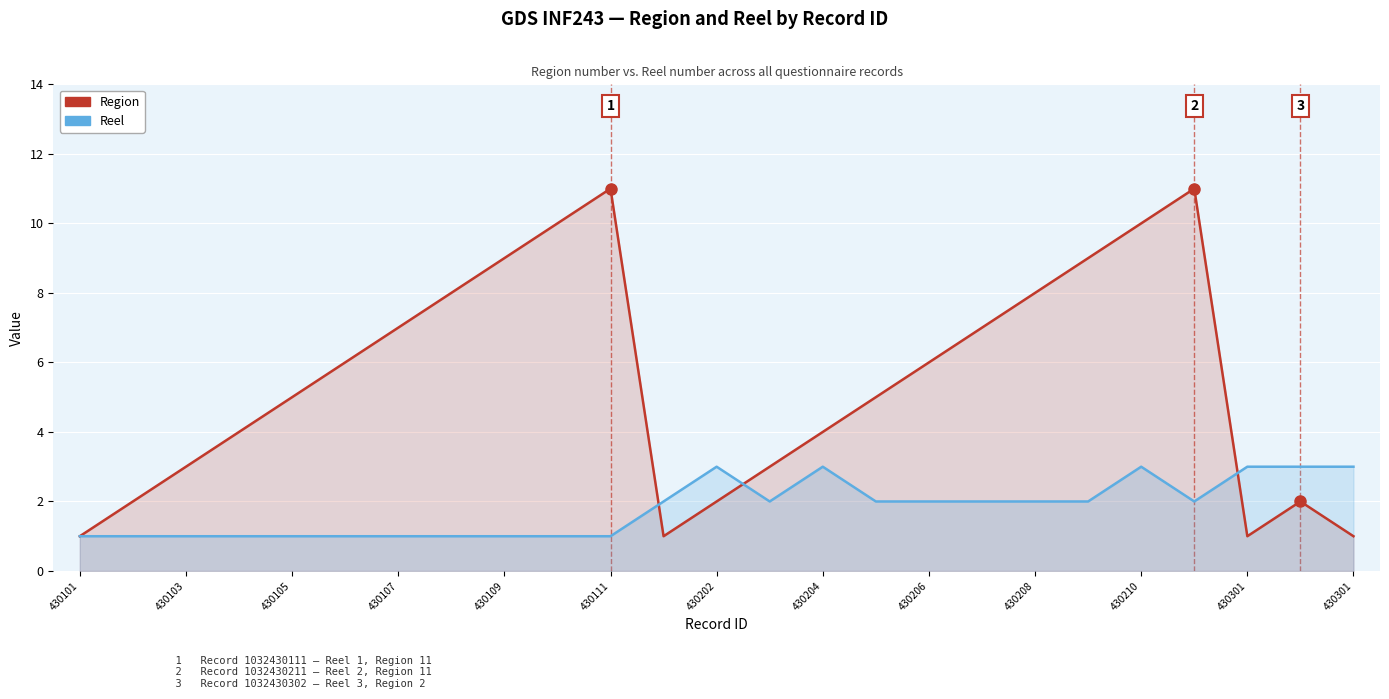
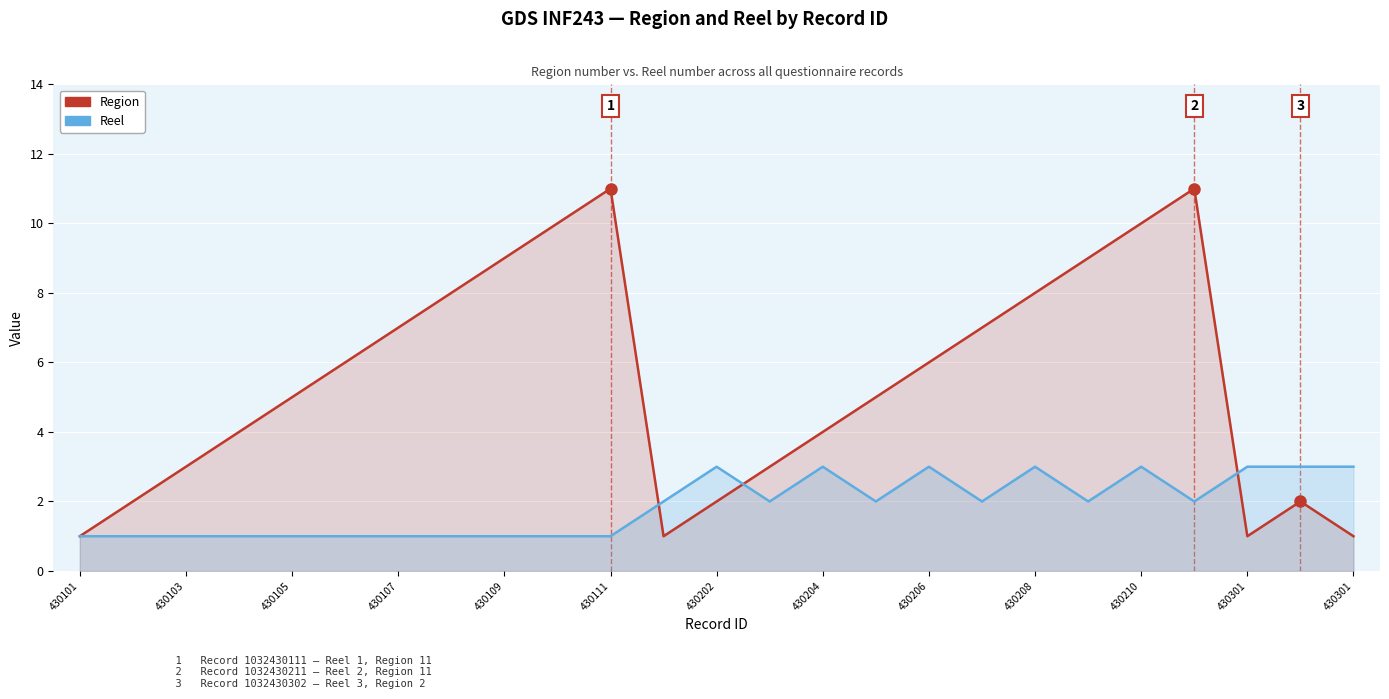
  {
    "Reel": {
      "430103": 1,
      "430105": 1,
      "430107": 1,
      "430109": 1,
      "430111": 1,
      "430202": 3,
      "430204": 3,
-     "430206": 2,
-     "430208": 2,
+     "430206": 3,
+     "430208": 3,
      "430210": 3
    }
  }
